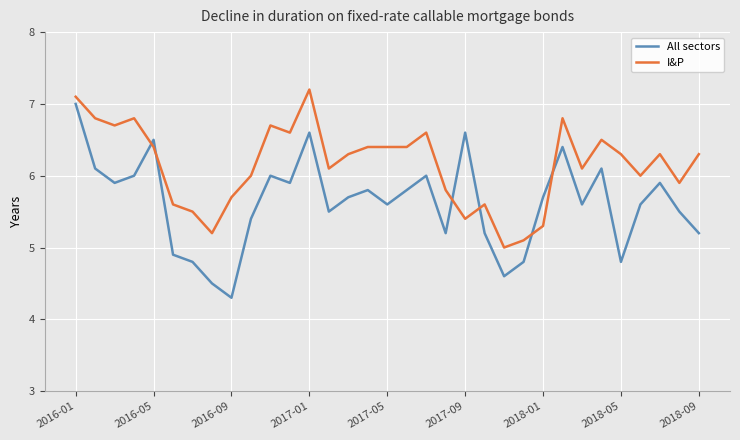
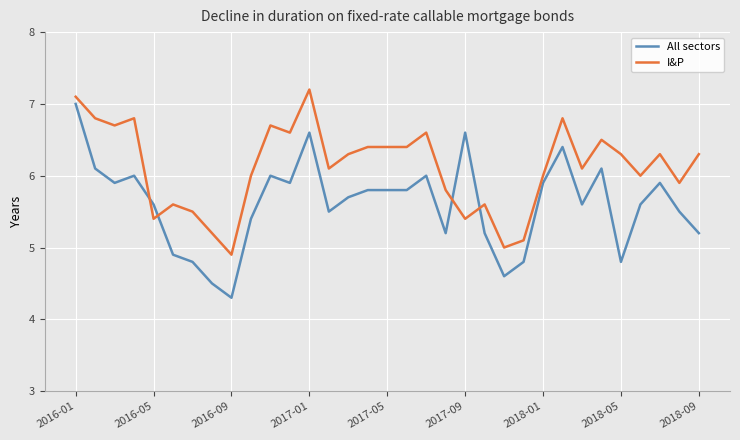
  {
    "All sectors": {
      "2016-01": 7.0,
-     "2016-05": 6.5,
+     "2016-05": 5.6,
      "2016-09": 4.3,
      "2017-01": 6.6,
-     "2017-05": 5.6,
+     "2017-05": 5.8,
      "2017-09": 6.6,
-     "2018-01": 5.7,
+     "2018-01": 5.9,
      "2018-05": 4.8,
      "2018-09": 5.2
    },
    "I&P": {
      "2016-01": 7.1,
-     "2016-05": 6.4,
-     "2016-09": 5.7,
+     "2016-05": 5.4,
+     "2016-09": 4.9,
      "2017-01": 7.2,
      "2017-05": 6.4,
      "2017-09": 5.4,
-     "2018-01": 5.3,
+     "2018-01": 6.0,
      "2018-05": 6.3,
      "2018-09": 6.3
    }
  }
